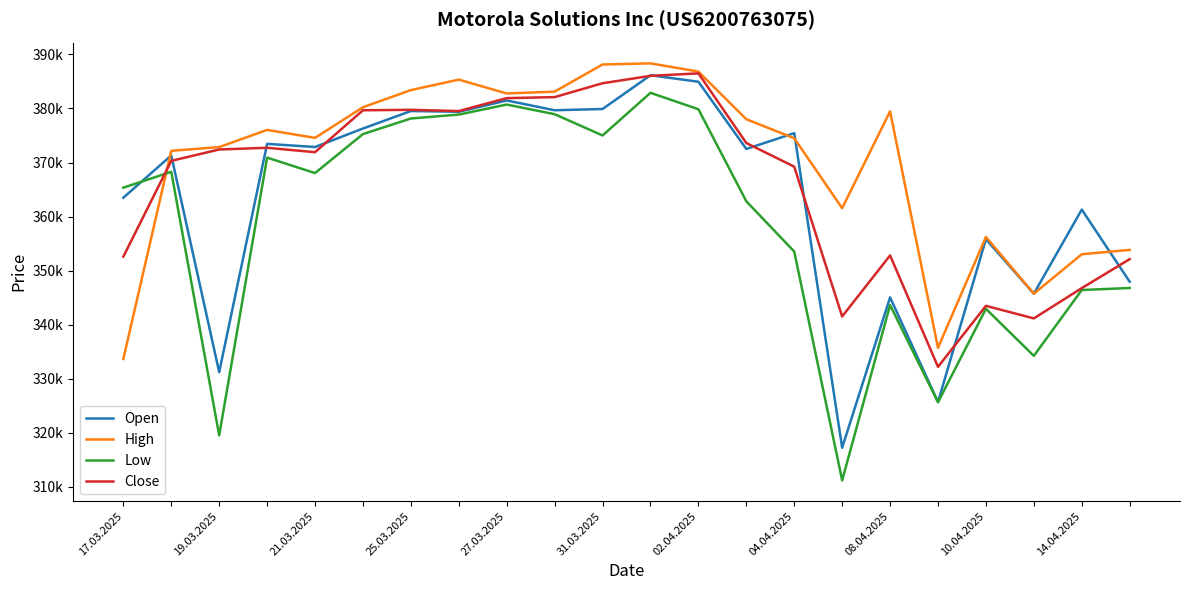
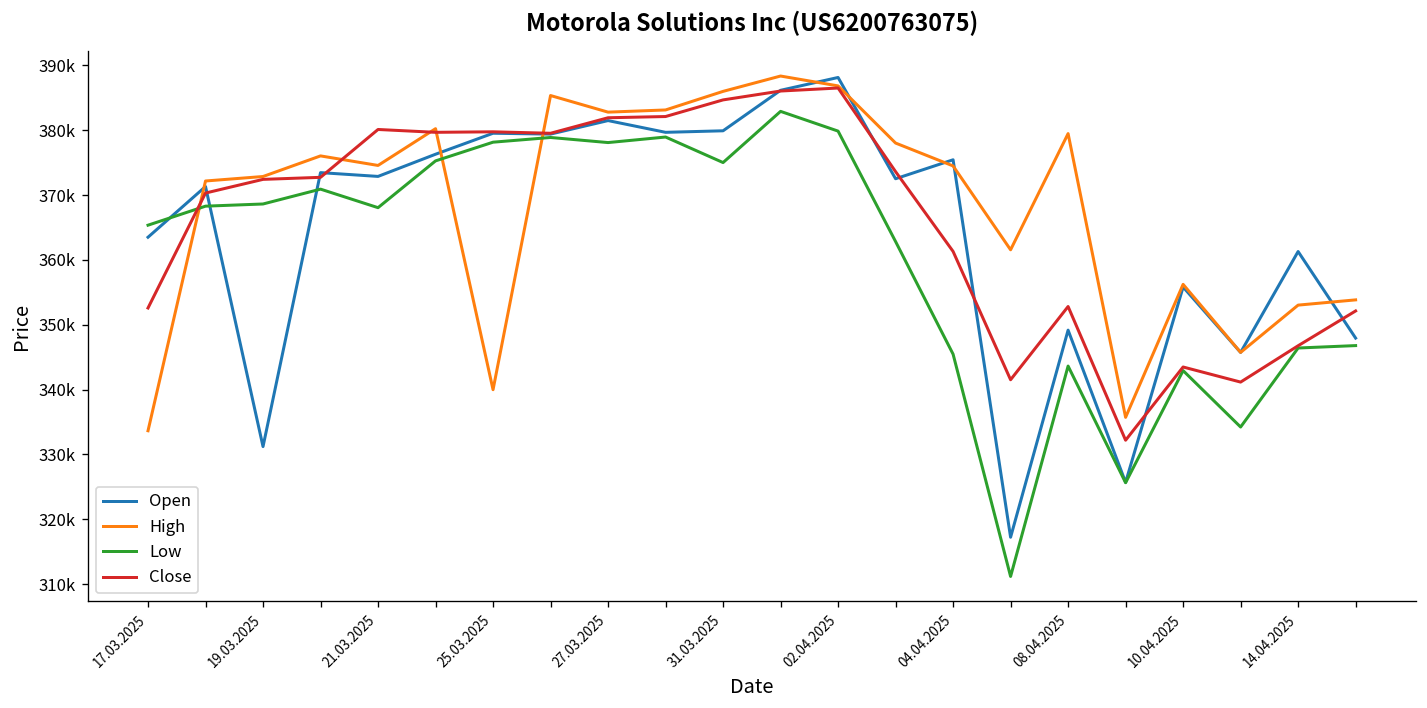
  {
    "Open": {
      "17.03.2025": 363000,
      "19.03.2025": 331000,
      "21.03.2025": 373000,
      "31.03.2025": 380000,
-     "02.04.2025": 385000,
+     "02.04.2025": 388000,
      "04.04.2025": 375000,
-     "08.04.2025": 345000,
+     "08.04.2025": 349000,
      "14.04.2025": 361000
    },
    "High": {
      "17.03.2025": 334000,
      "21.03.2025": 375000,
-     "25.03.2025": 383000,
+     "25.03.2025": 340000,
      "27.03.2025": 383000,
-     "31.03.2025": 388000,
+     "31.03.2025": 386000,
      "04.04.2025": 374000,
      "08.04.2025": 379000,
      "14.04.2025": 353000
    },
    "Low": {
      "17.03.2025": 365000,
-     "19.03.2025": 320000,
+     "19.03.2025": 369000,
      "21.03.2025": 368000,
      "25.03.2025": 378000,
-     "27.03.2025": 381000,
+     "27.03.2025": 378000,
      "31.03.2025": 375000,
      "02.04.2025": 380000,
-     "04.04.2025": 354000,
+     "04.04.2025": 345000,
      "08.04.2025": 344000,
      "10.04.2025": 343000
    },
    "Close": {
      "17.03.2025": 353000,
-     "21.03.2025": 372000,
+     "21.03.2025": 380000,
      "31.03.2025": 385000,
-     "04.04.2025": 369000,
+     "04.04.2025": 361000,
      "08.04.2025": 353000,
      "10.04.2025": 343000
    }
  }
